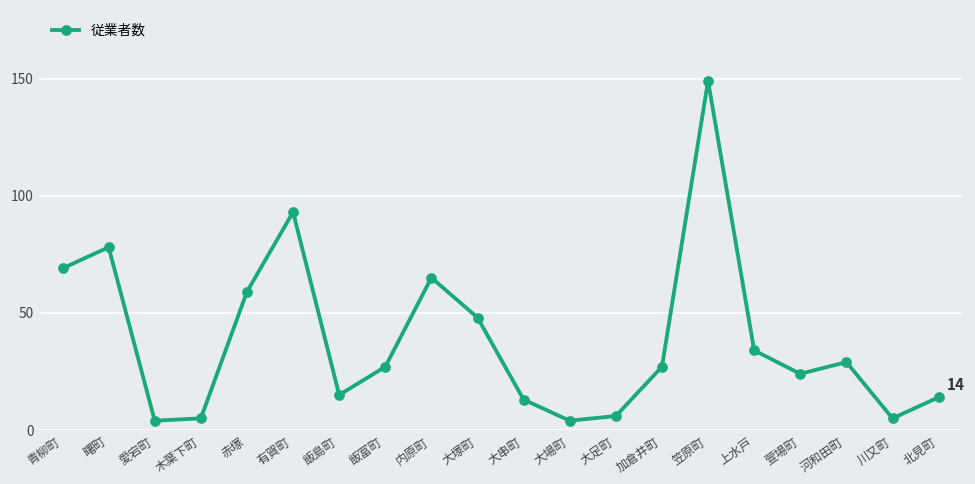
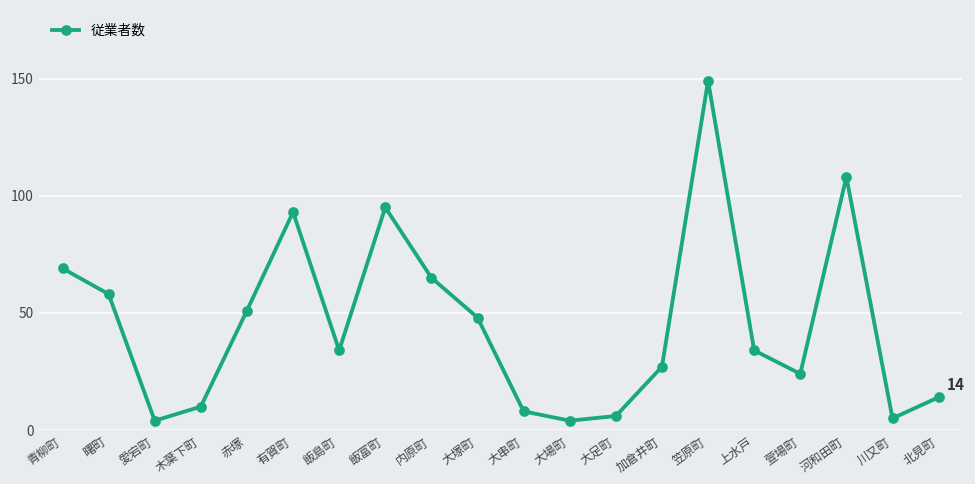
  {
    "青柳町": 69,
-   "曙町": 78,
+   "曙町": 58,
    "愛宕町": 4,
-   "木葉下町": 5,
-   "赤塚": 59,
+   "木葉下町": 10,
+   "赤塚": 51,
    "有賀町": 93,
-   "飯島町": 15,
-   "飯富町": 27,
+   "飯島町": 34,
+   "飯富町": 95,
    "内原町": 65,
    "大塚町": 48,
-   "大串町": 13,
+   "大串町": 8,
    "大場町": 4,
    "大足町": 6,
    "加倉井町": 27,
    "笠原町": 149,
    "上水戸": 34,
    "萱場町": 24,
-   "河和田町": 29,
+   "河和田町": 108,
    "川又町": 5
  }
